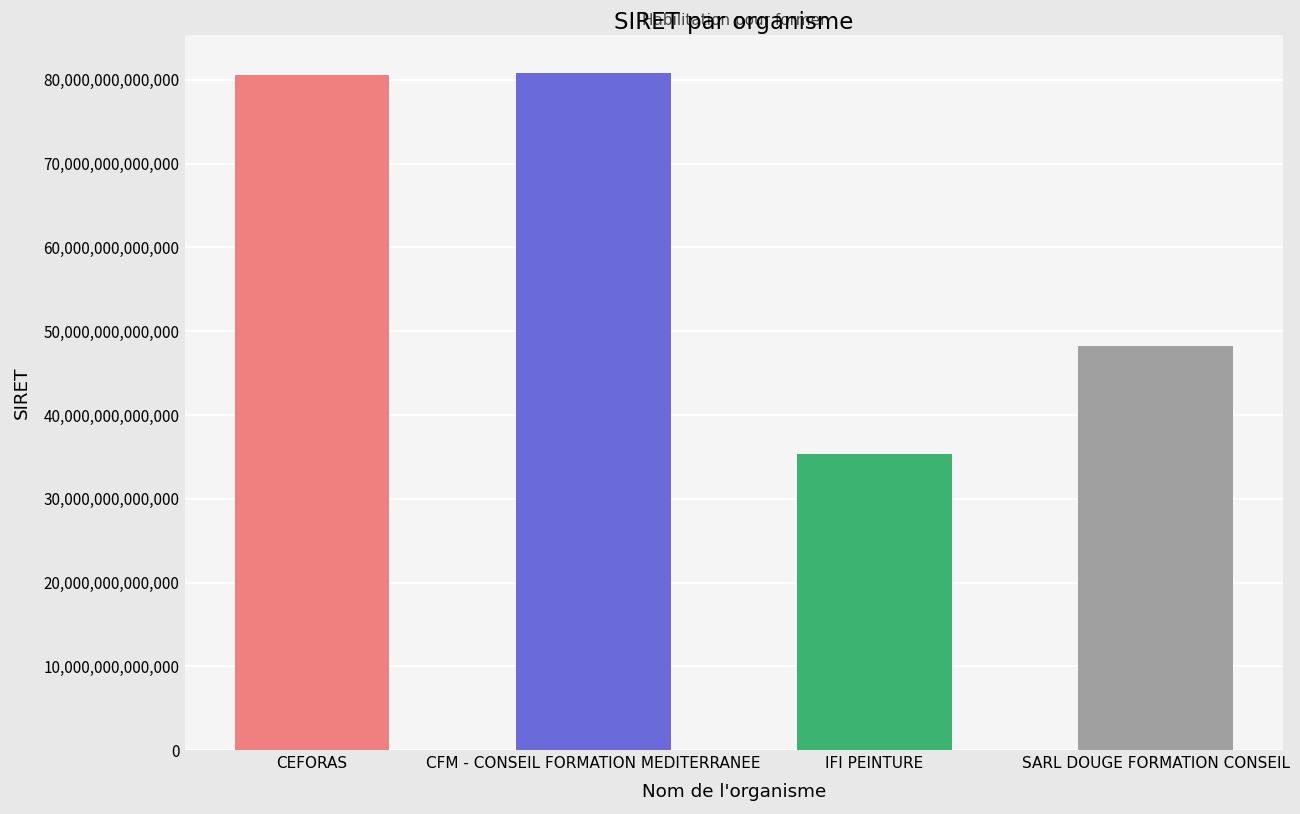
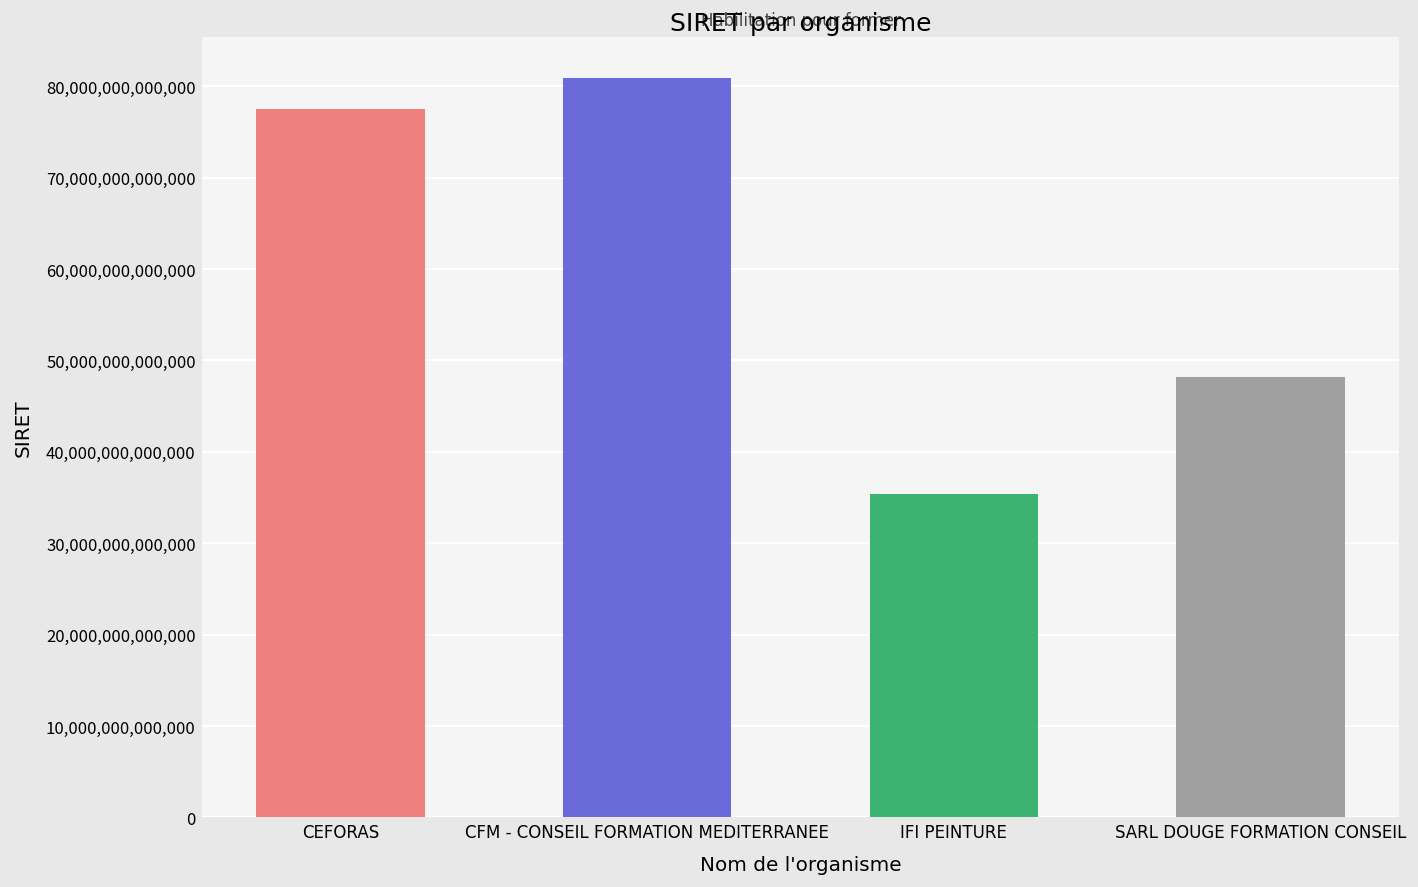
  {
-   "CEFORAS": "81,000,000,000,000",
+   "CEFORAS": "78,000,000,000,000",
    "CFM - CONSEIL FORMATION MEDITERRANEE": "81,000,000,000,000",
    "IFI PEINTURE": "35,000,000,000,000",
    "SARL DOUGE FORMATION CONSEIL": "48,000,000,000,000"
  }
